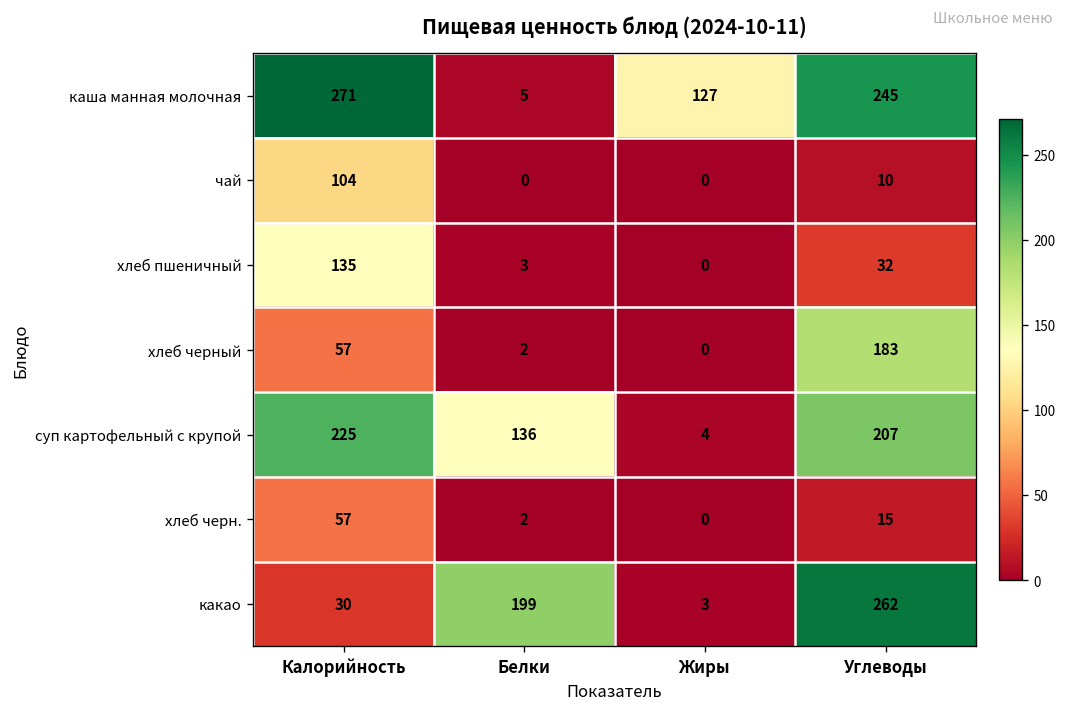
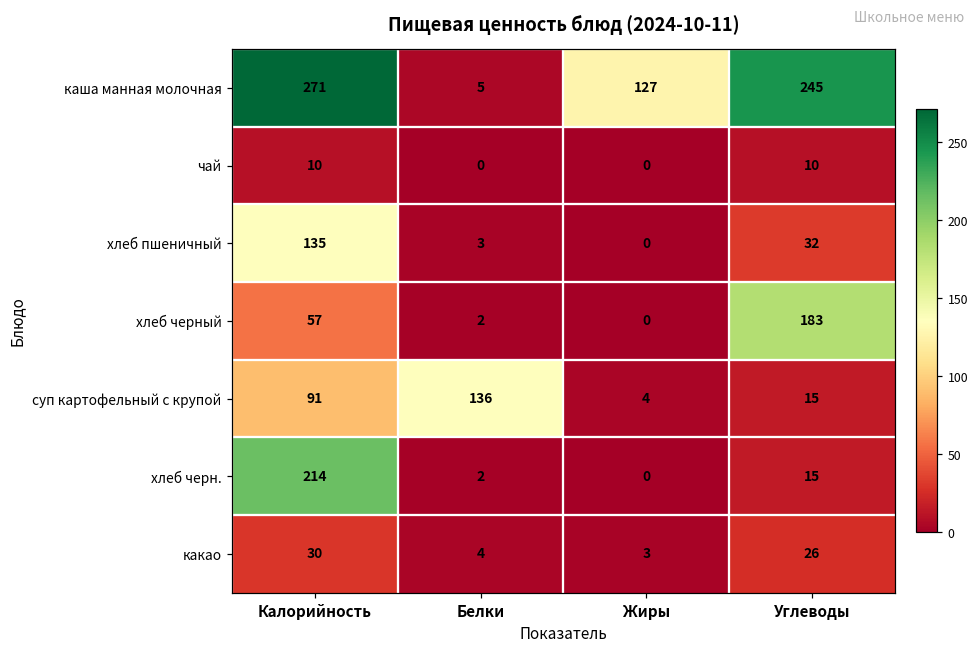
  {
    "каша манная молочная": {
      "Калорийность": 271,
      "Белки": 5,
      "Жиры": 127,
      "Углеводы": 245
    },
    "чай": {
-     "Калорийность": 104,
+     "Калорийность": 10,
      "Белки": 0,
      "Жиры": 0,
      "Углеводы": 10
    },
    "хлеб пшеничный": {
      "Калорийность": 135,
      "Белки": 3,
      "Жиры": 0,
      "Углеводы": 32
    },
    "хлеб черный": {
      "Калорийность": 57,
      "Белки": 2,
      "Жиры": 0,
      "Углеводы": 183
    },
    "суп картофельный с крупой": {
-     "Калорийность": 225,
+     "Калорийность": 91,
      "Белки": 136,
      "Жиры": 4,
-     "Углеводы": 207
+     "Углеводы": 15
    },
    "хлеб черн.": {
-     "Калорийность": 57,
+     "Калорийность": 214,
      "Белки": 2,
      "Жиры": 0,
      "Углеводы": 15
    },
    "какао": {
      "Калорийность": 30,
-     "Белки": 199,
+     "Белки": 4,
      "Жиры": 3,
-     "Углеводы": 262
+     "Углеводы": 26
    }
  }
